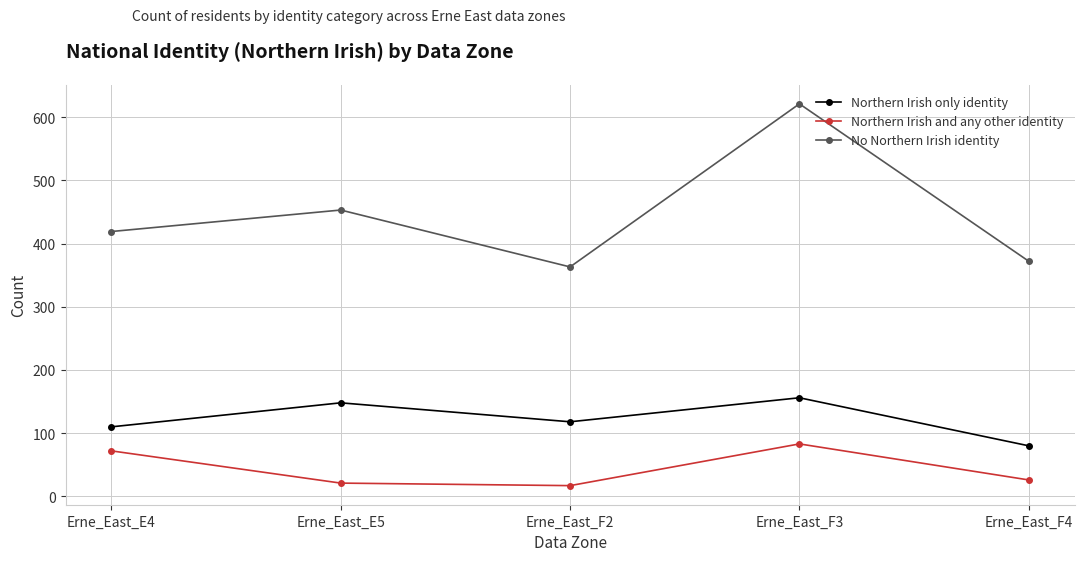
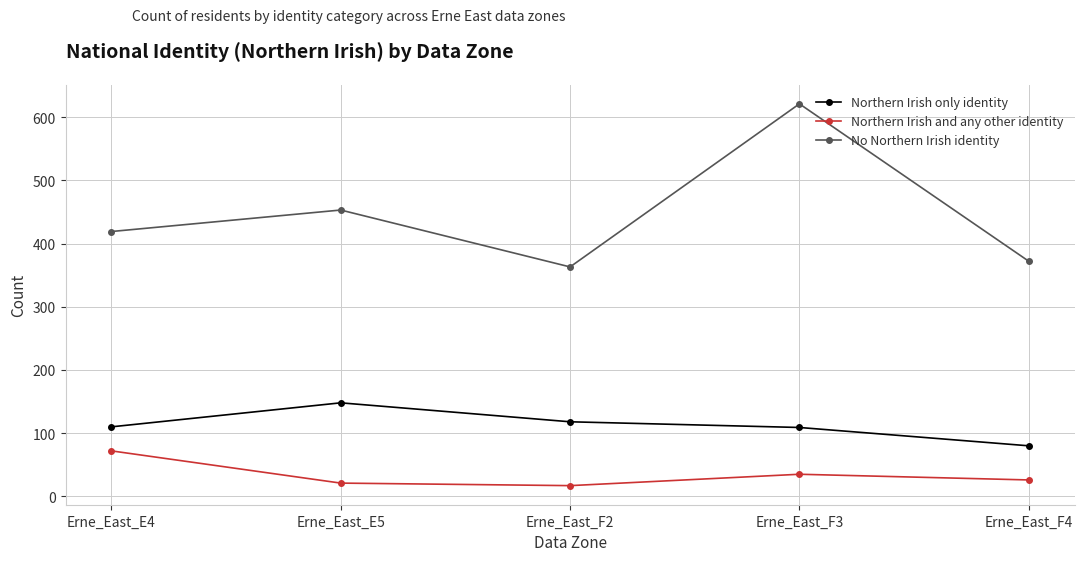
  {
    "Northern Irish only identity": {
      "Erne_East_E4": 110,
      "Erne_East_E5": 150,
      "Erne_East_F2": 120,
-     "Erne_East_F3": 160,
+     "Erne_East_F3": 110,
      "Erne_East_F4": 80
    },
    "Northern Irish and any other identity": {
      "Erne_East_E4": 70,
      "Erne_East_E5": 20,
      "Erne_East_F2": 20,
-     "Erne_East_F3": 80,
+     "Erne_East_F3": 40,
      "Erne_East_F4": 30
    },
    "No Northern Irish identity": {
      "Erne_East_E4": 420,
      "Erne_East_E5": 450,
      "Erne_East_F2": 360,
      "Erne_East_F3": 620,
      "Erne_East_F4": 370
    }
  }
